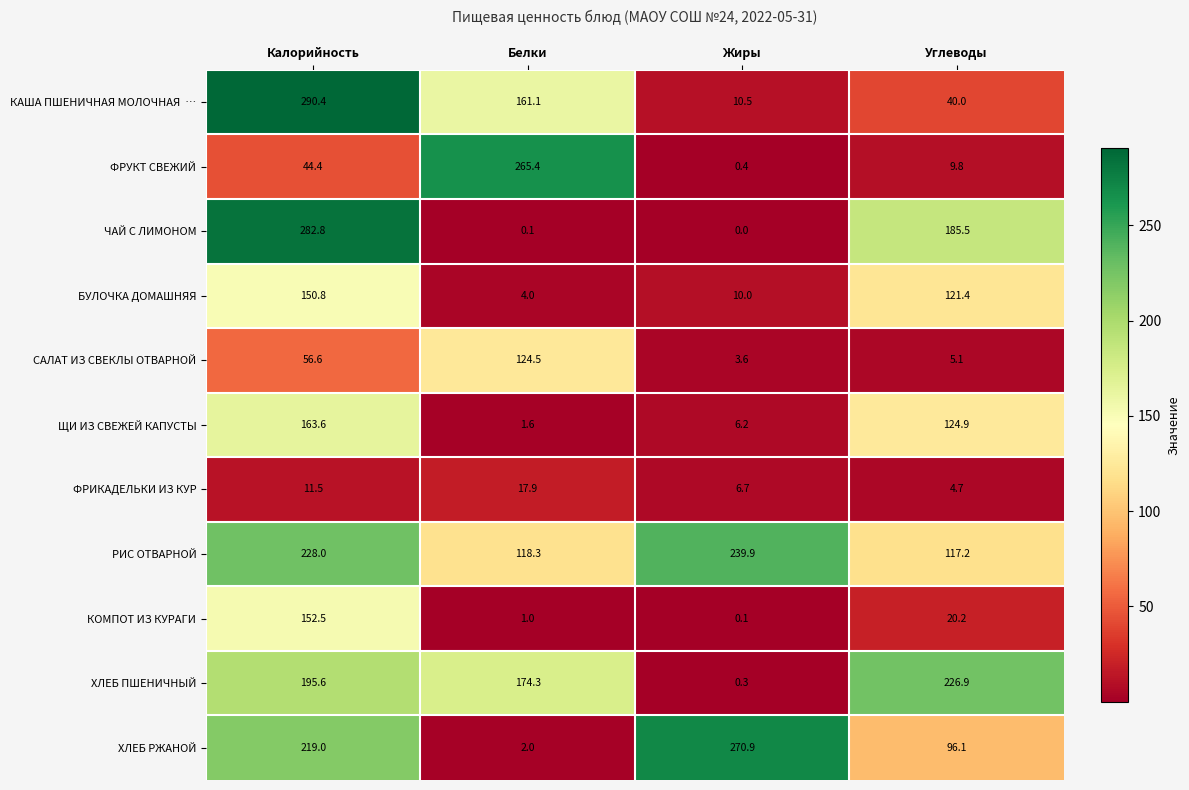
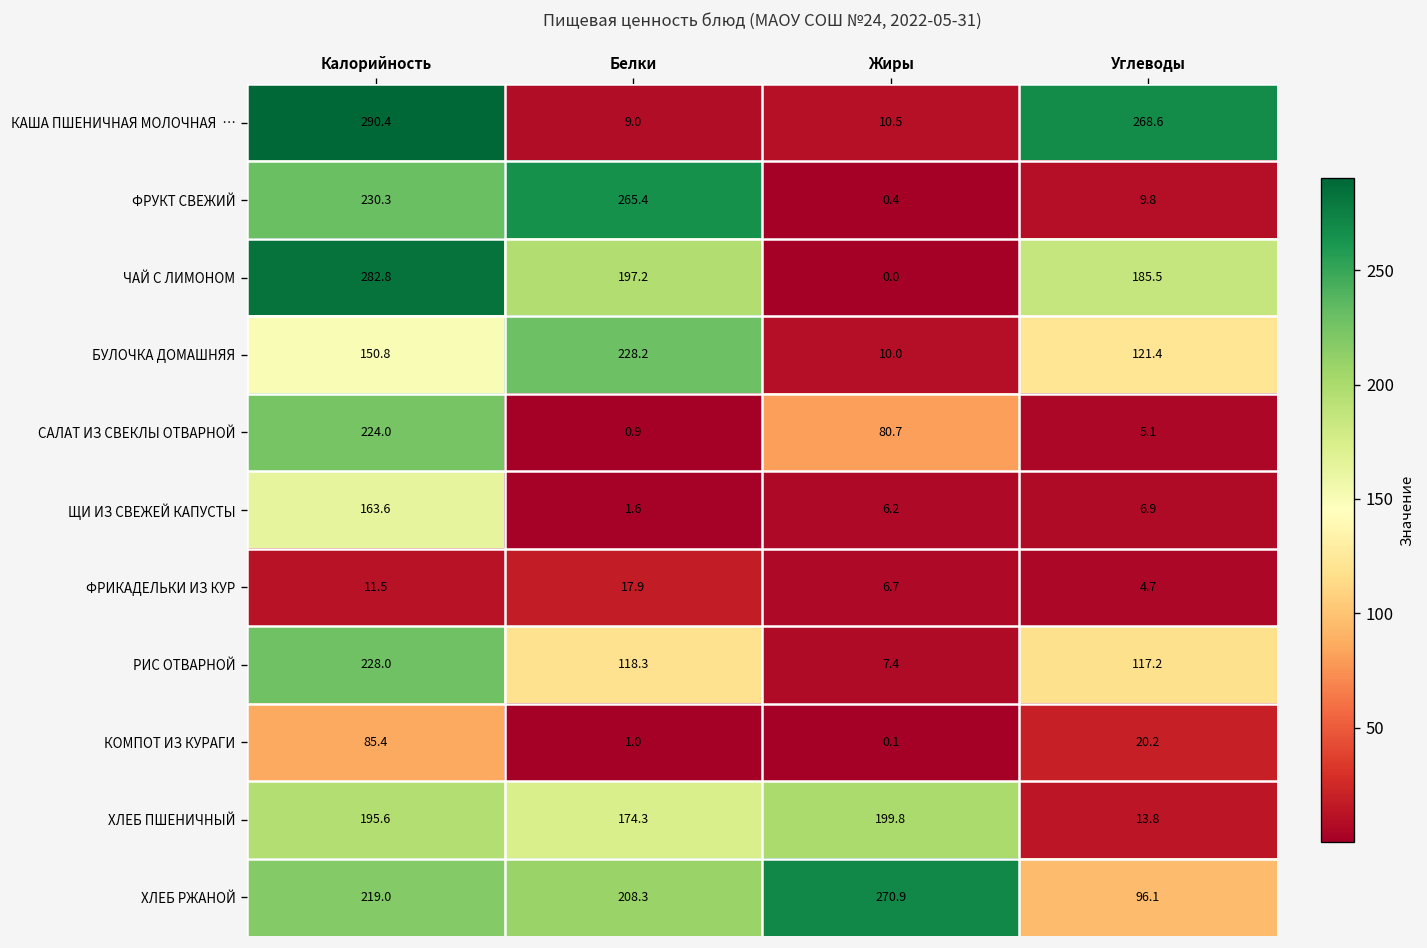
  {
    "КАША ПШЕНИЧНАЯ МОЛОЧНАЯ …": {
      "Калорийность": 290.4,
-     "Белки": 161.1,
+     "Белки": 9.0,
      "Жиры": 10.5,
-     "Углеводы": 40.0
+     "Углеводы": 268.6
    },
    "ФРУКТ СВЕЖИЙ": {
-     "Калорийность": 44.4,
+     "Калорийность": 230.3,
      "Белки": 265.4,
      "Жиры": 0.4,
      "Углеводы": 9.8
    },
    "ЧАЙ С ЛИМОНОМ": {
      "Калорийность": 282.8,
-     "Белки": 0.1,
+     "Белки": 197.2,
      "Жиры": 0.0,
      "Углеводы": 185.5
    },
    "БУЛОЧКА ДОМАШНЯЯ": {
      "Калорийность": 150.8,
-     "Белки": 4.0,
+     "Белки": 228.2,
      "Жиры": 10.0,
      "Углеводы": 121.4
    },
    "САЛАТ ИЗ СВЕКЛЫ ОТВАРНОЙ": {
-     "Калорийность": 56.6,
-     "Белки": 124.5,
-     "Жиры": 3.6,
+     "Калорийность": 224.0,
+     "Белки": 0.9,
+     "Жиры": 80.7,
      "Углеводы": 5.1
    },
    "ЩИ ИЗ СВЕЖЕЙ КАПУСТЫ": {
      "Калорийность": 163.6,
      "Белки": 1.6,
      "Жиры": 6.2,
-     "Углеводы": 124.9
+     "Углеводы": 6.9
    },
    "ФРИКАДЕЛЬКИ ИЗ КУР": {
      "Калорийность": 11.5,
      "Белки": 17.9,
      "Жиры": 6.7,
      "Углеводы": 4.7
    },
    "РИС ОТВАРНОЙ": {
      "Калорийность": 228.0,
      "Белки": 118.3,
-     "Жиры": 239.9,
+     "Жиры": 7.4,
      "Углеводы": 117.2
    },
    "КОМПОТ ИЗ КУРАГИ": {
-     "Калорийность": 152.5,
+     "Калорийность": 85.4,
      "Белки": 1.0,
      "Жиры": 0.1,
      "Углеводы": 20.2
    },
    "ХЛЕБ ПШЕНИЧНЫЙ": {
      "Калорийность": 195.6,
      "Белки": 174.3,
-     "Жиры": 0.3,
-     "Углеводы": 226.9
+     "Жиры": 199.8,
+     "Углеводы": 13.8
    },
    "ХЛЕБ РЖАНОЙ": {
      "Калорийность": 219.0,
-     "Белки": 2.0,
+     "Белки": 208.3,
      "Жиры": 270.9,
      "Углеводы": 96.1
    }
  }
